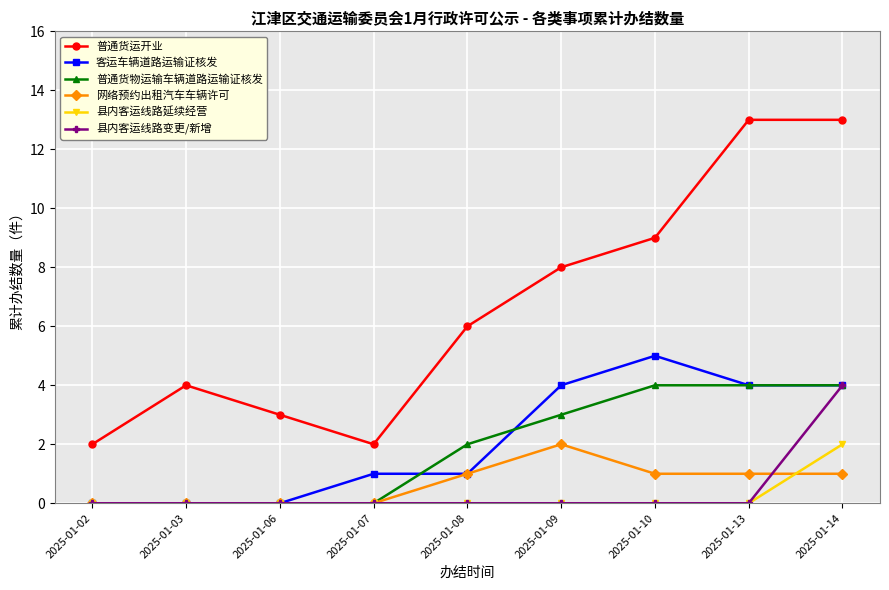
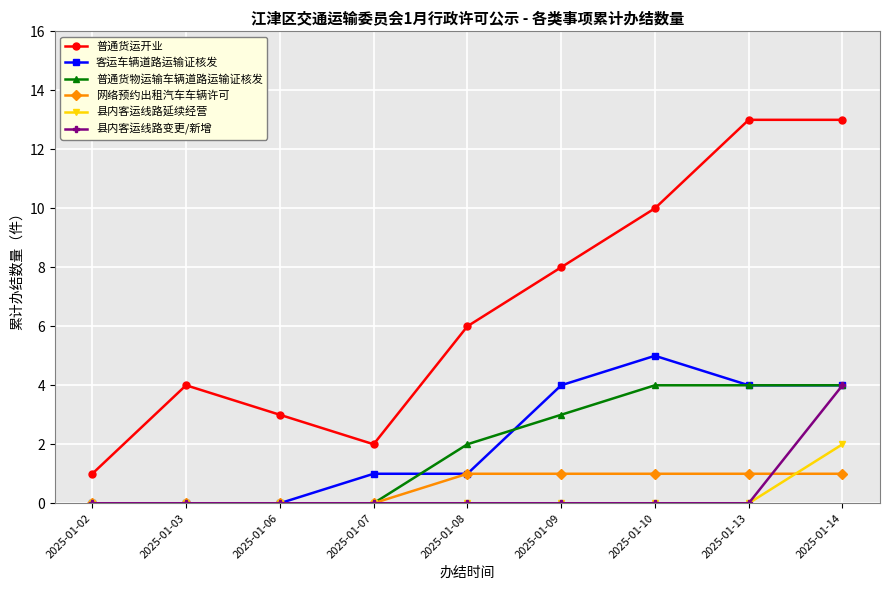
  {
    "普通货运开业": {
-     "2025-01-02": 2,
+     "2025-01-02": 1,
      "2025-01-03": 4,
      "2025-01-06": 3,
      "2025-01-07": 2,
      "2025-01-08": 6,
      "2025-01-09": 8,
-     "2025-01-10": 9,
+     "2025-01-10": 10,
      "2025-01-13": 13,
      "2025-01-14": 13
    },
    "客运车辆道路运输证核发": {
      "2025-01-07": 1,
      "2025-01-09": 4,
      "2025-01-10": 5
    },
    "普通货物运输车辆道路运输证核发": {
      "2025-01-08": 2,
      "2025-01-09": 3,
      "2025-01-10": 4
    },
    "网络预约出租汽车车辆许可": {
-     "2025-01-09": 2,
+     "2025-01-09": 1,
      "2025-01-10": 1,
      "2025-01-13": 1,
      "2025-01-14": 1
    },
    "县内客运线路延续经营": {
      "2025-01-14": 2
    }
  }
